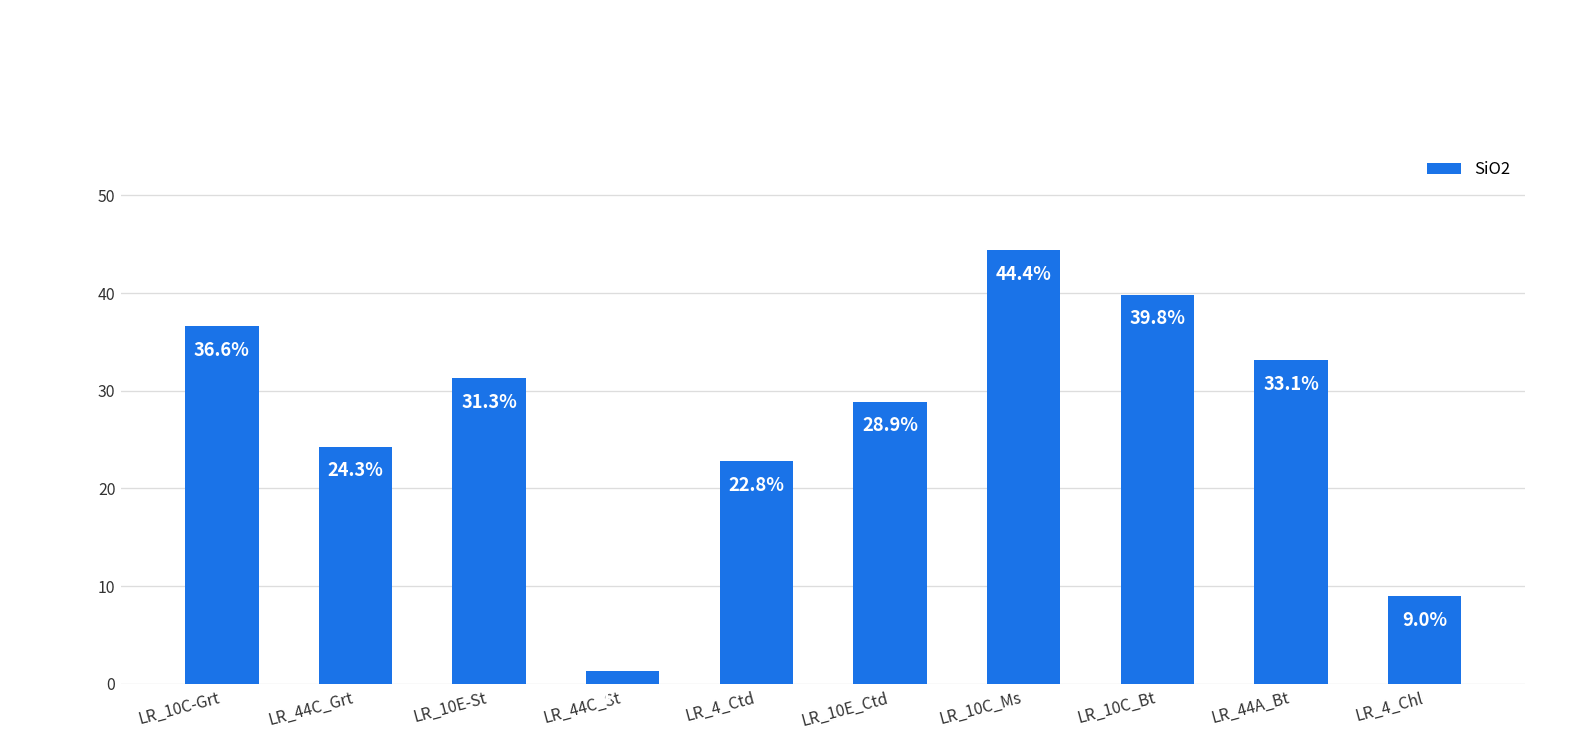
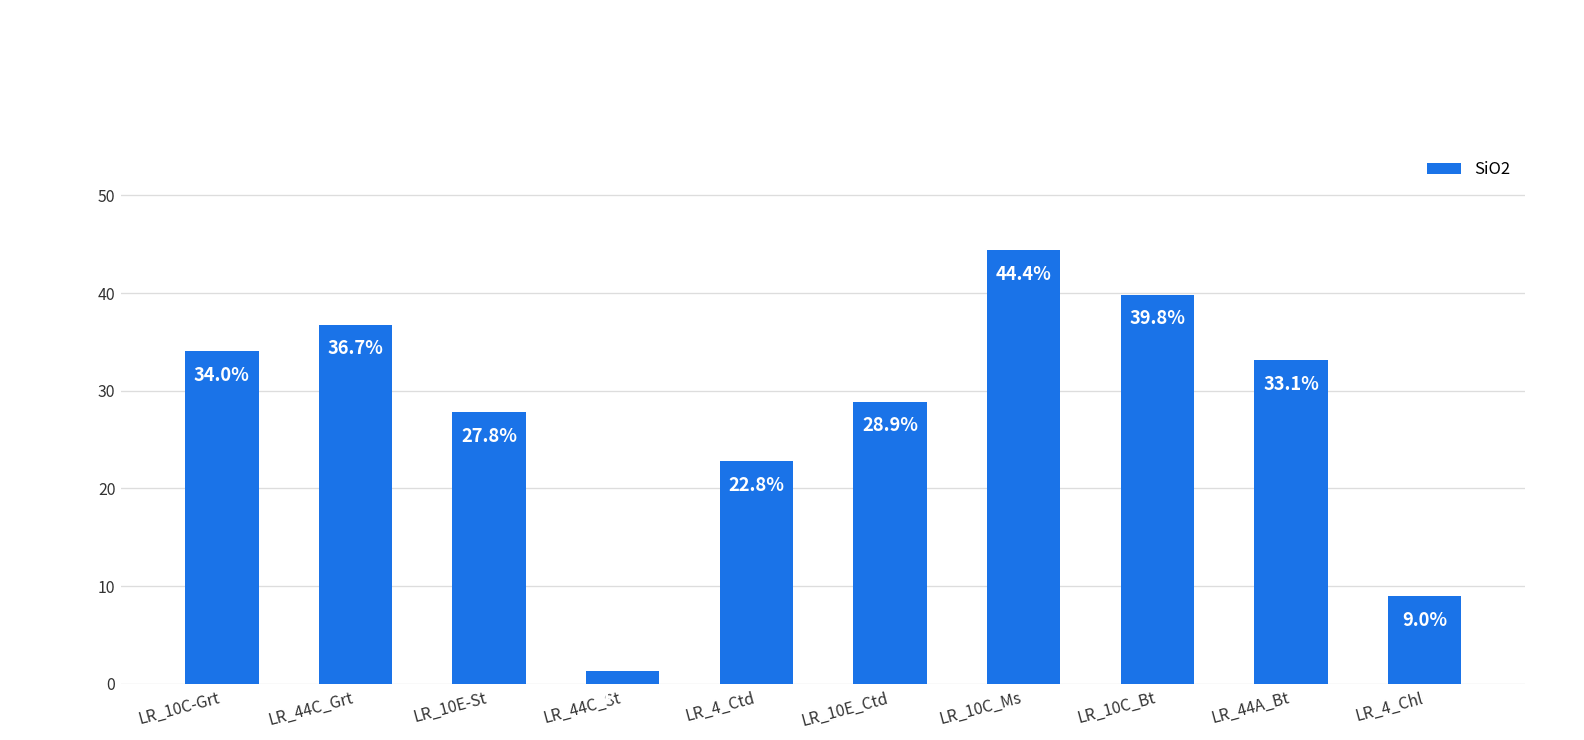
  {
-   "LR_10C-Grt": "36.6%",
-   "LR_44C_Grt": "24.3%",
-   "LR_10E-St": "31.3%",
+   "LR_10C-Grt": "34.0%",
+   "LR_44C_Grt": "36.7%",
+   "LR_10E-St": "27.8%",
    "LR_4_Ctd": "22.8%",
    "LR_10E_Ctd": "28.9%",
    "LR_10C_Ms": "44.4%",
    "LR_10C_Bt": "39.8%",
    "LR_44A_Bt": "33.1%",
    "LR_4_Chl": "9.0%"
  }
